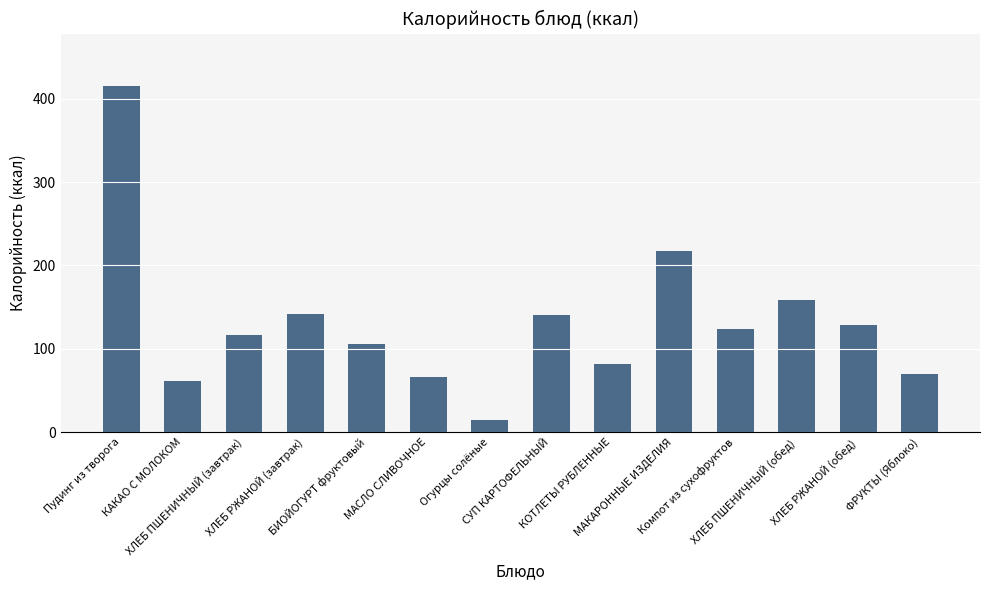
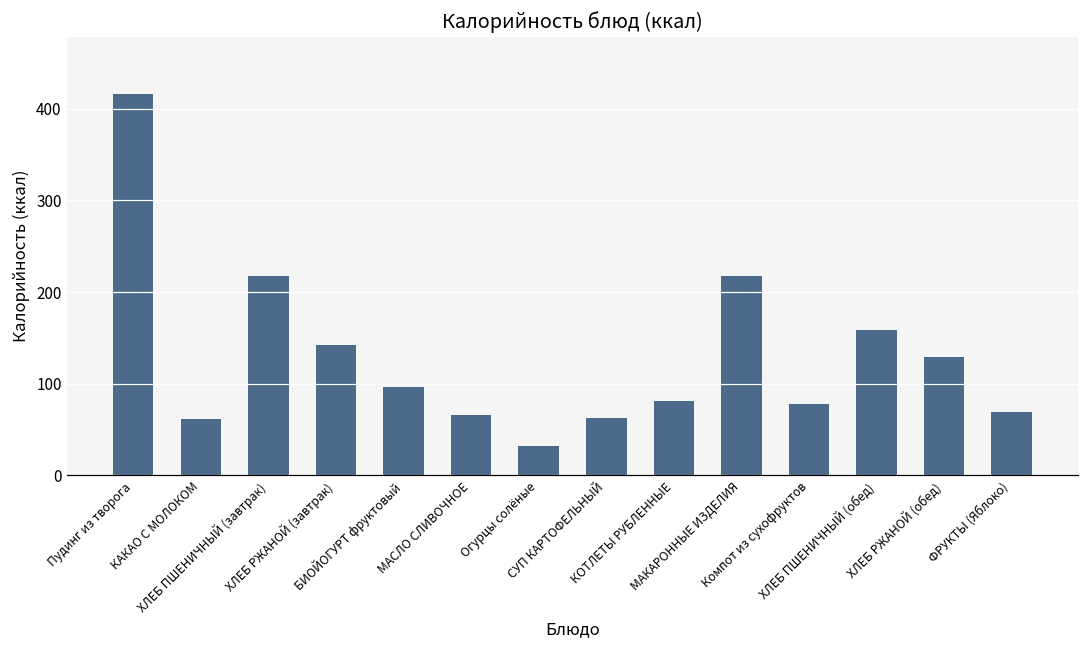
  {
    "Пудинг из творога": 420,
    "КАКАО С МОЛОКОМ": 60,
-   "ХЛЕБ ПШЕНИЧНЫЙ (завтрак)": 120,
+   "ХЛЕБ ПШЕНИЧНЫЙ (завтрак)": 220,
    "ХЛЕБ РЖАНОЙ (завтрак)": 140,
-   "БИОЙОГУРТ фруктовый": 110,
+   "БИОЙОГУРТ фруктовый": 100,
    "МАСЛО СЛИВОЧНОЕ": 70,
-   "Огурцы солёные": 10,
-   "СУП КАРТОФЕЛЬНЫЙ": 140,
+   "Огурцы солёные": 30,
+   "СУП КАРТОФЕЛЬНЫЙ": 60,
    "КОТЛЕТЫ РУБЛЕННЫЕ": 80,
    "МАКАРОННЫЕ ИЗДЕЛИЯ": 220,
-   "Компот из сухофруктов": 120,
+   "Компот из сухофруктов": 80,
    "ХЛЕБ ПШЕНИЧНЫЙ (обед)": 160,
    "ХЛЕБ РЖАНОЙ (обед)": 130,
    "ФРУКТЫ (Яблоко)": 70
  }
